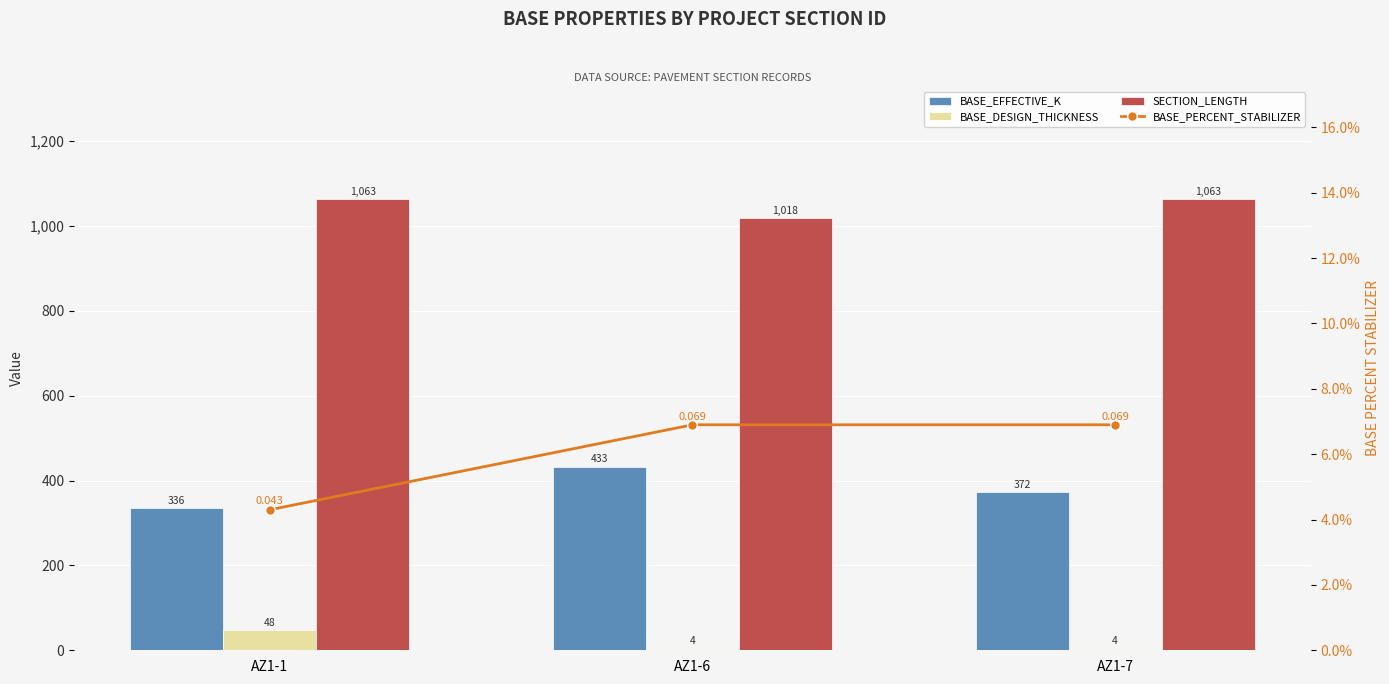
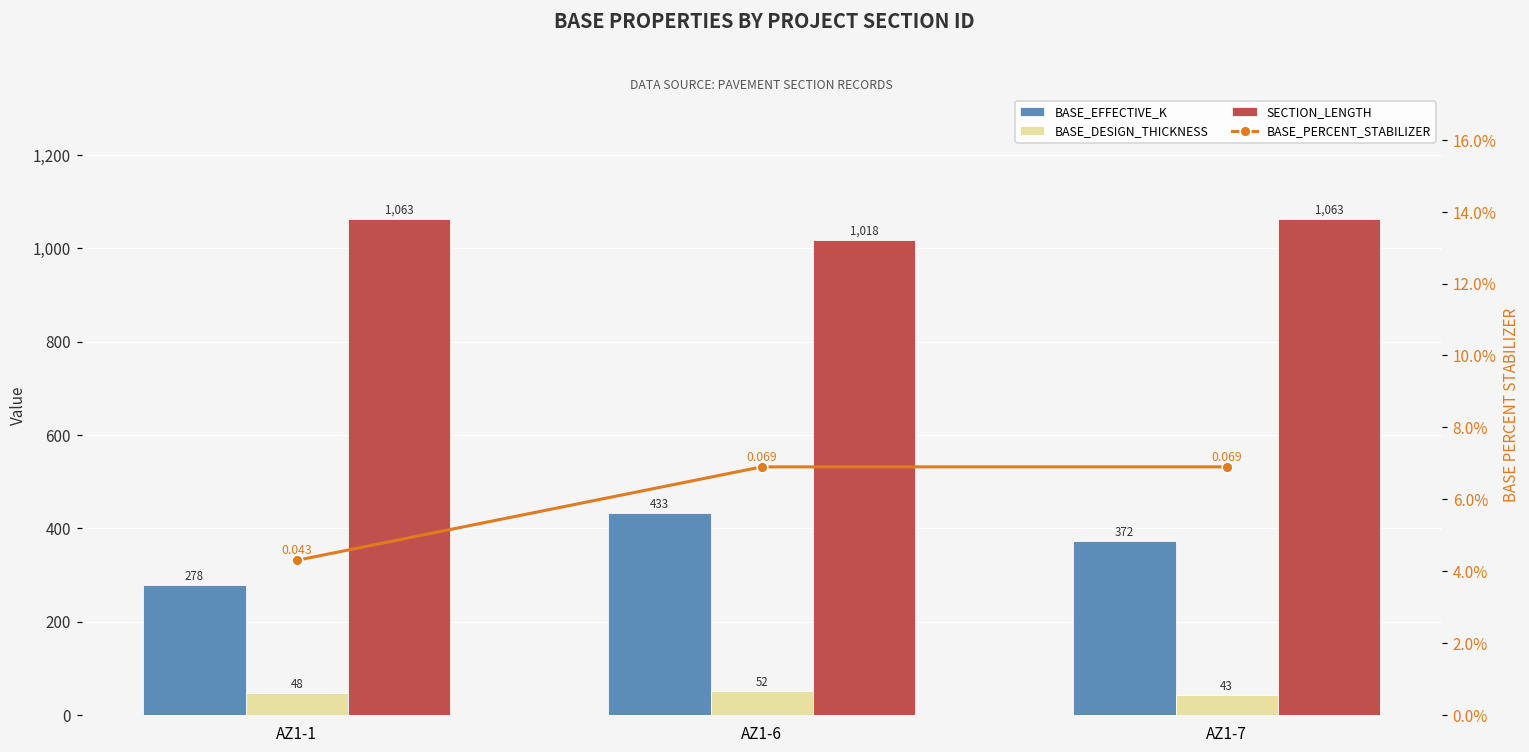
  {
    "BASE_EFFECTIVE_K": {
-     "AZ1-1": "336",
+     "AZ1-1": "278",
      "AZ1-6": "433",
      "AZ1-7": "372"
    },
    "BASE_DESIGN_THICKNESS": {
      "AZ1-1": "48",
-     "AZ1-6": "4",
-     "AZ1-7": "4"
+     "AZ1-6": "52",
+     "AZ1-7": "43"
    },
    "SECTION_LENGTH": {
      "AZ1-1": "1,063",
      "AZ1-6": "1,018",
      "AZ1-7": "1,063"
    },
    "BASE_PERCENT_STABILIZER": {
      "AZ1-1": "0.043",
      "AZ1-6": "0.069",
      "AZ1-7": "0.069"
    }
  }
